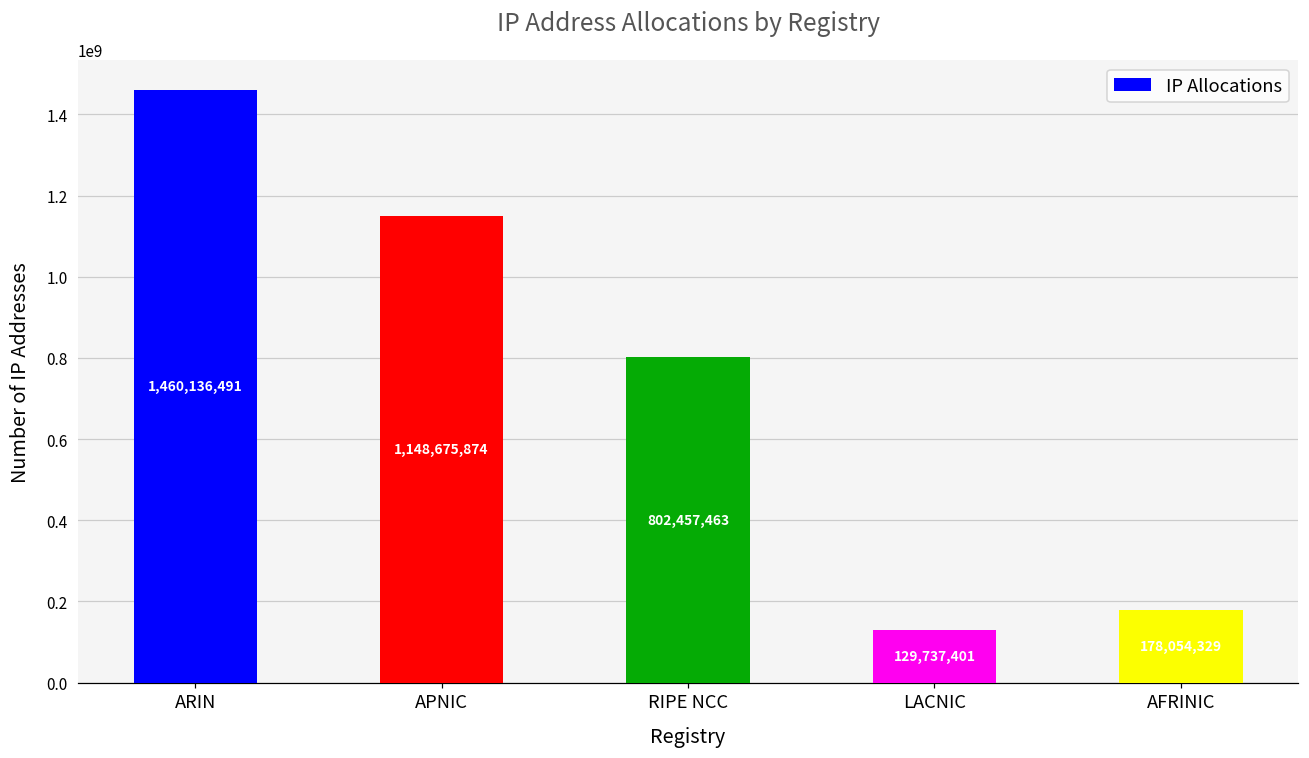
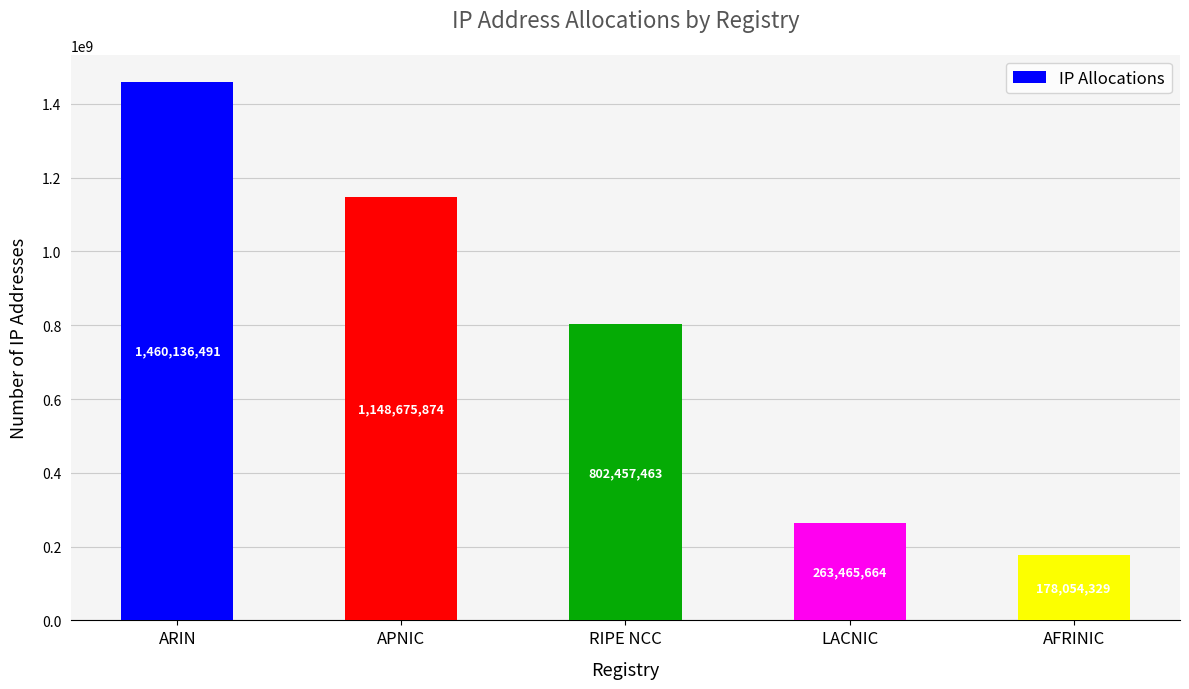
  {
    "ARIN": "1,460,136,491",
    "APNIC": "1,148,675,874",
    "RIPE NCC": "802,457,463",
-   "LACNIC": "129,737,401",
+   "LACNIC": "263,465,664",
    "AFRINIC": "178,054,329"
  }
